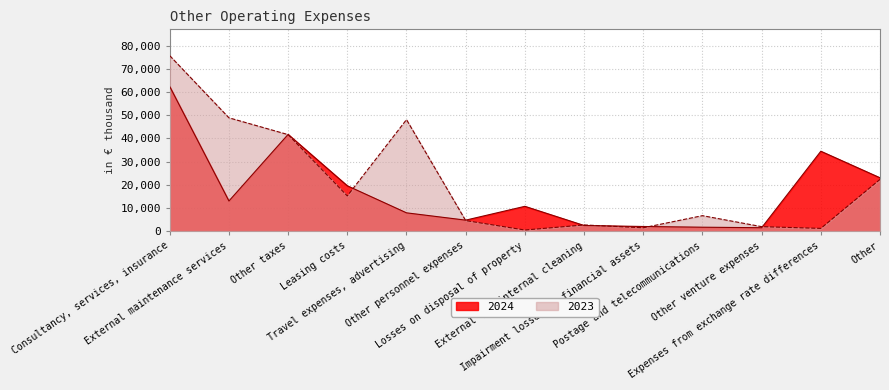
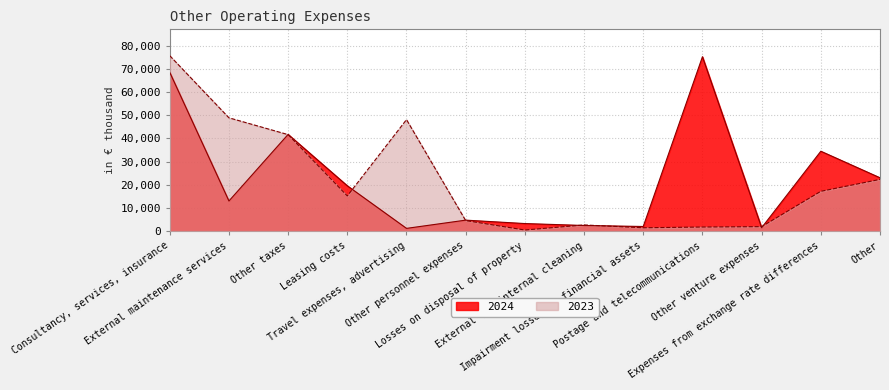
  {
    "2024": {
-     "Consultancy, services, insurance": "62,000",
+     "Consultancy, services, insurance": "68,000",
      "External maintenance services": "13,000",
      "Leasing costs": "20,000",
-     "Travel expenses, advertising": "8,000",
-     "Losses on disposal of property": "11,000",
-     "Postage and telecommunications": "2,000",
+     "Travel expenses, advertising": "1,000",
+     "Losses on disposal of property": "3,000",
+     "Postage and telecommunications": "75,000",
      "Expenses from exchange rate differences": "35,000"
    },
    "2023": {
      "Consultancy, services, insurance": "76,000",
      "External maintenance services": "49,000",
      "Leasing costs": "15,000",
      "Travel expenses, advertising": "48,000",
      "Losses on disposal of property": "1,000",
-     "Postage and telecommunications": "7,000",
-     "Expenses from exchange rate differences": "1,000"
+     "Postage and telecommunications": "2,000",
+     "Expenses from exchange rate differences": "17,000"
    }
  }
